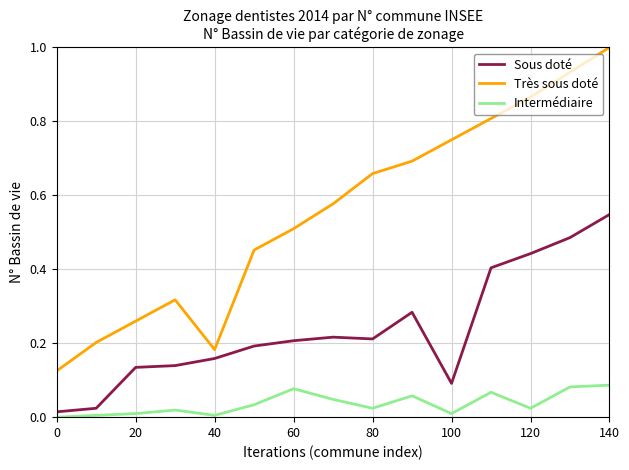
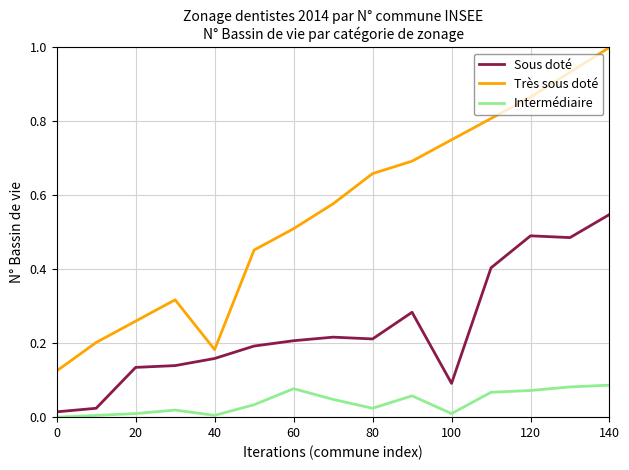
  {
    "Sous doté": {
      "0": 0.01,
      "20": 0.13,
      "40": 0.16,
      "60": 0.21,
      "80": 0.21,
      "100": 0.09,
-     "120": 0.44,
+     "120": 0.49,
      "140": 0.55
    },
    "Très sous doté": {
      "0": 0.13,
      "20": 0.26,
      "40": 0.18,
      "60": 0.51,
      "80": 0.66,
      "100": 0.75,
      "140": 1.00
    },
    "Intermédiaire": {
      "0": 0.00,
      "20": 0.01,
      "40": 0.00,
      "60": 0.08,
      "80": 0.02,
      "100": 0.01,
-     "120": 0.02,
+     "120": 0.07,
      "140": 0.09
    }
  }
